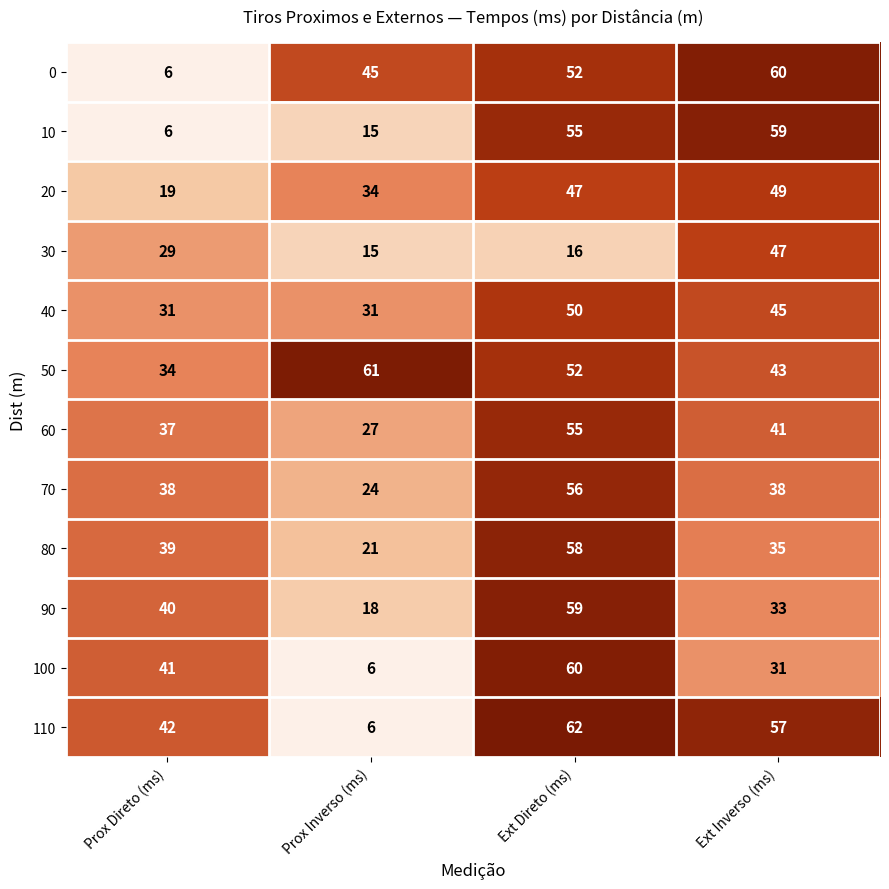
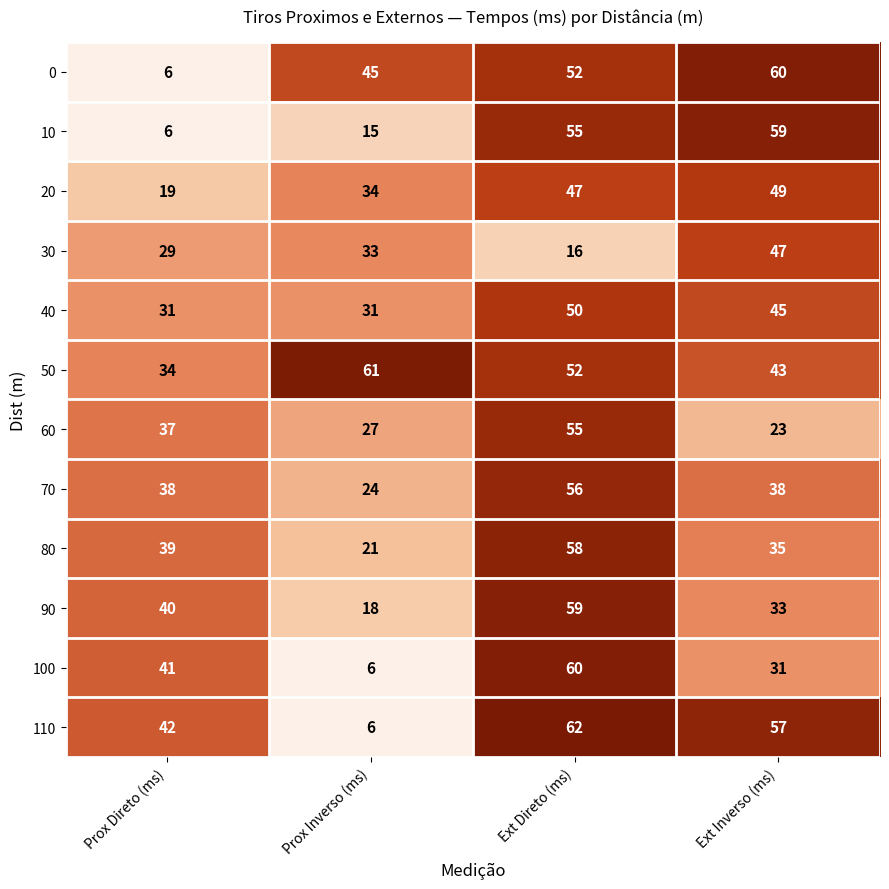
  {
    "0": {
      "Prox Direto (ms)": 6,
      "Prox Inverso (ms)": 45,
      "Ext Direto (ms)": 52,
      "Ext Inverso (ms)": 60
    },
    "10": {
      "Prox Direto (ms)": 6,
      "Prox Inverso (ms)": 15,
      "Ext Direto (ms)": 55,
      "Ext Inverso (ms)": 59
    },
    "20": {
      "Prox Direto (ms)": 19,
      "Prox Inverso (ms)": 34,
      "Ext Direto (ms)": 47,
      "Ext Inverso (ms)": 49
    },
    "30": {
      "Prox Direto (ms)": 29,
-     "Prox Inverso (ms)": 15,
+     "Prox Inverso (ms)": 33,
      "Ext Direto (ms)": 16,
      "Ext Inverso (ms)": 47
    },
    "40": {
      "Prox Direto (ms)": 31,
      "Prox Inverso (ms)": 31,
      "Ext Direto (ms)": 50,
      "Ext Inverso (ms)": 45
    },
    "50": {
      "Prox Direto (ms)": 34,
      "Prox Inverso (ms)": 61,
      "Ext Direto (ms)": 52,
      "Ext Inverso (ms)": 43
    },
    "60": {
      "Prox Direto (ms)": 37,
      "Prox Inverso (ms)": 27,
      "Ext Direto (ms)": 55,
-     "Ext Inverso (ms)": 41
+     "Ext Inverso (ms)": 23
    },
    "70": {
      "Prox Direto (ms)": 38,
      "Prox Inverso (ms)": 24,
      "Ext Direto (ms)": 56,
      "Ext Inverso (ms)": 38
    },
    "80": {
      "Prox Direto (ms)": 39,
      "Prox Inverso (ms)": 21,
      "Ext Direto (ms)": 58,
      "Ext Inverso (ms)": 35
    },
    "90": {
      "Prox Direto (ms)": 40,
      "Prox Inverso (ms)": 18,
      "Ext Direto (ms)": 59,
      "Ext Inverso (ms)": 33
    },
    "100": {
      "Prox Direto (ms)": 41,
      "Prox Inverso (ms)": 6,
      "Ext Direto (ms)": 60,
      "Ext Inverso (ms)": 31
    },
    "110": {
      "Prox Direto (ms)": 42,
      "Prox Inverso (ms)": 6,
      "Ext Direto (ms)": 62,
      "Ext Inverso (ms)": 57
    }
  }
